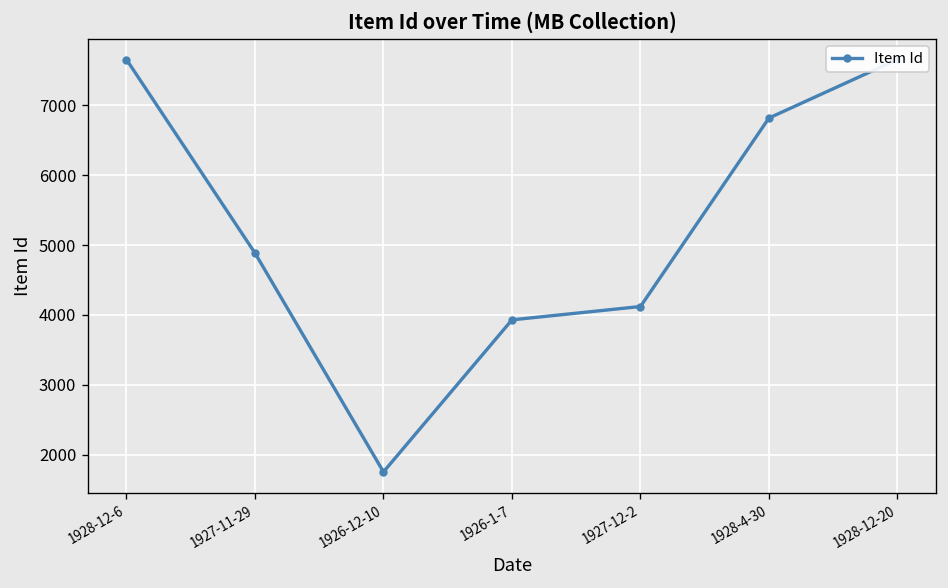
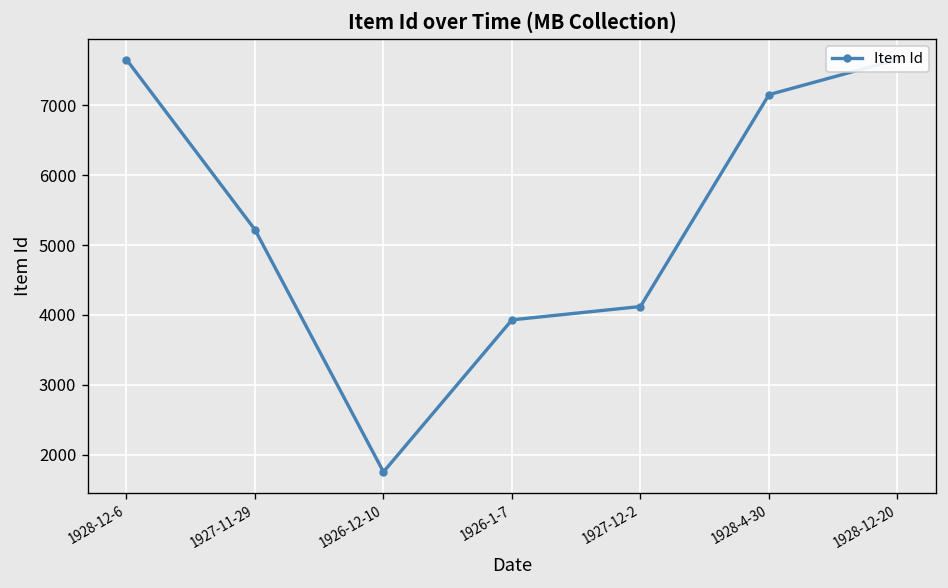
  {
    "1928-12-6": 7700,
-   "1927-11-29": 4900,
+   "1927-11-29": 5200,
    "1926-12-10": 1800,
    "1926-1-7": 3900,
    "1927-12-2": 4100,
-   "1928-4-30": 6800
+   "1928-4-30": 7200
  }
